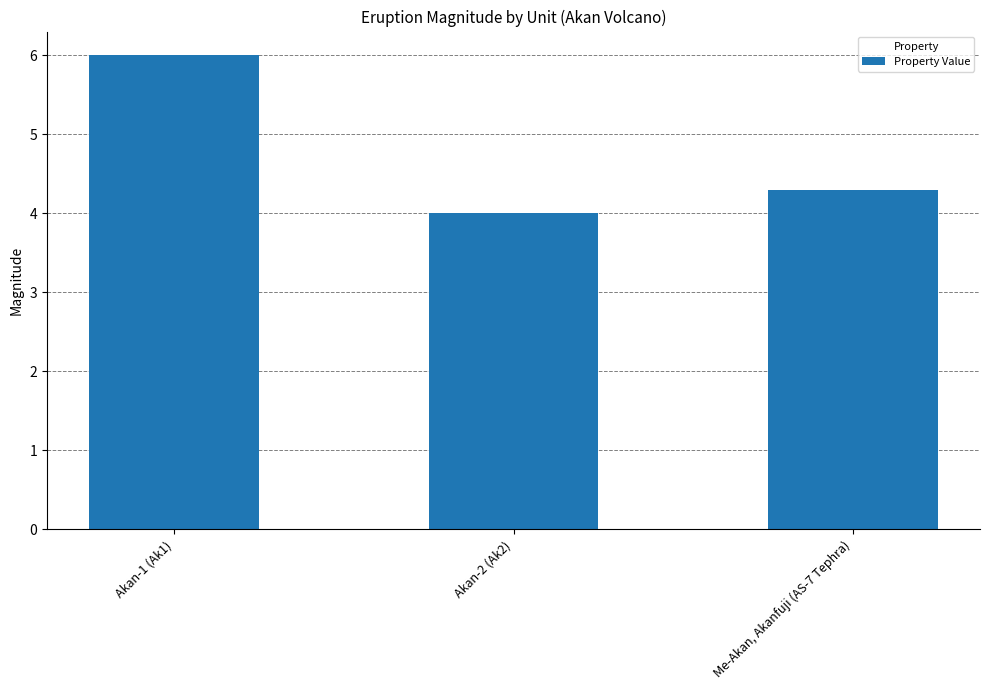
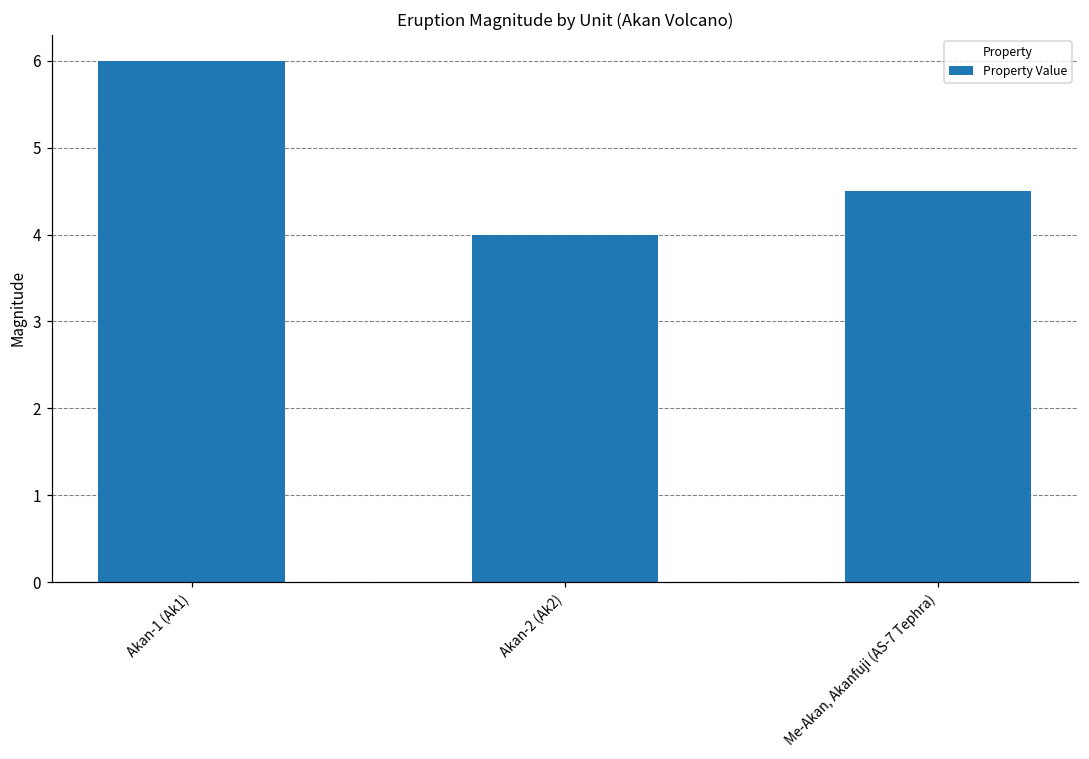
  {
    "Akan-1 (Ak1)": 6.0,
    "Akan-2 (Ak2)": 4.0,
-   "Me-Akan, Akanfuji (AS-7 Tephra)": 4.3
+   "Me-Akan, Akanfuji (AS-7 Tephra)": 4.5
  }
